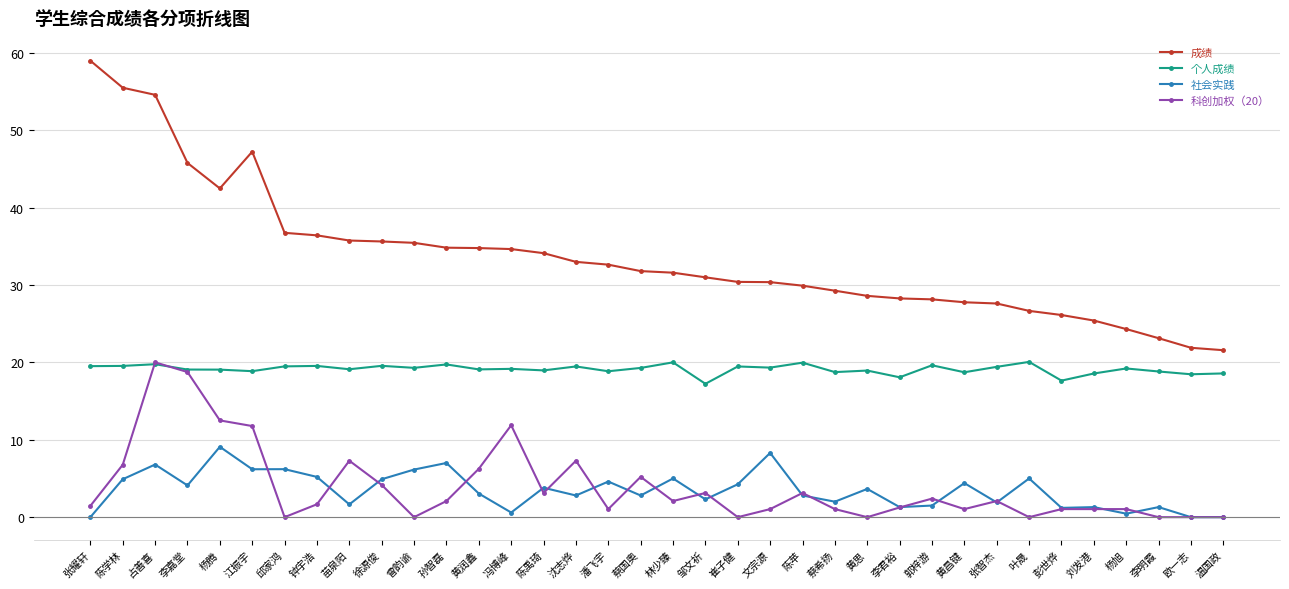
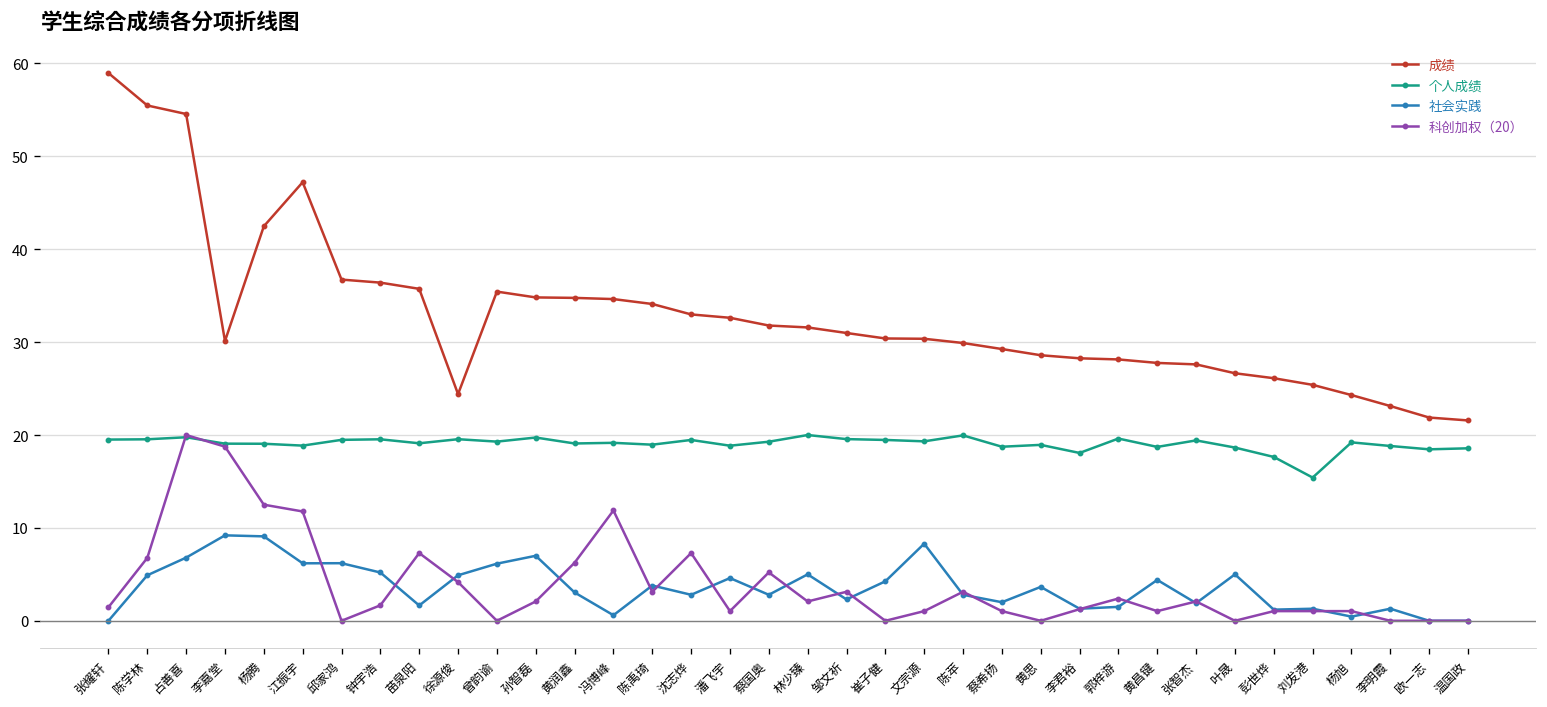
  {
    "成绩": {
      "张耀轩": 59,
      "陈学林": 55,
      "占善喜": 55,
-     "李嘉堂": 46,
+     "李嘉堂": 30,
      "杨腾": 42,
      "江振宇": 47,
      "邱家鸿": 37,
      "钟宇浩": 36,
      "苗泉阳": 36,
-     "徐源俊": 36,
+     "徐源俊": 24,
      "曾韵谕": 35,
      "孙智磊": 35,
      "黄润鑫": 35,
      "冯博峰": 35,
      "陈禹琦": 34,
      "沈志烨": 33,
      "潘飞宇": 33,
      "蔡国奥": 32,
      "林少臻": 32,
      "邹文祈": 31,
      "崔子健": 30,
      "文宗源": 30,
      "陈苹": 30,
      "蔡希扬": 29,
      "黄思": 29,
      "李君裕": 28,
      "郭梓游": 28,
      "黄昌键": 28,
      "张智杰": 28,
      "叶晟": 27,
      "彭世烨": 26,
      "刘发港": 25,
      "杨旭": 24,
      "李明霞": 23,
      "欧一志": 22,
      "温国政": 22
    },
    "个人成绩": {
      "张耀轩": 20,
      "陈学林": 20,
      "杨腾": 19,
      "江振宇": 19,
      "邱家鸿": 19,
      "钟宇浩": 20,
      "苗泉阳": 19,
      "徐源俊": 20,
      "曾韵谕": 19,
      "孙智磊": 20,
      "黄润鑫": 19,
      "冯博峰": 19,
      "陈禹琦": 19,
      "沈志烨": 19,
      "潘飞宇": 19,
      "蔡国奥": 19,
      "林少臻": 20,
-     "邹文祈": 17,
+     "邹文祈": 20,
      "崔子健": 19,
      "文宗源": 19,
      "陈苹": 20,
      "蔡希扬": 19,
      "黄思": 19,
      "李君裕": 18,
      "郭梓游": 20,
      "黄昌键": 19,
      "张智杰": 19,
-     "叶晟": 20,
+     "叶晟": 19,
      "彭世烨": 18,
-     "刘发港": 19,
+     "刘发港": 15,
      "杨旭": 19,
      "李明霞": 19,
      "欧一志": 18,
      "温国政": 19
    },
    "社会实践": {
      "张耀轩": 0,
      "陈学林": 5,
      "占善喜": 7,
-     "李嘉堂": 4,
+     "李嘉堂": 9,
      "杨腾": 9,
      "江振宇": 6,
      "邱家鸿": 6,
      "钟宇浩": 5,
      "苗泉阳": 2,
      "徐源俊": 5,
      "曾韵谕": 6,
      "孙智磊": 7,
      "黄润鑫": 3,
      "冯博峰": 1,
      "陈禹琦": 4,
      "沈志烨": 3,
      "潘飞宇": 5,
      "蔡国奥": 3,
      "林少臻": 5,
      "邹文祈": 2,
      "崔子健": 4,
      "文宗源": 8,
      "蔡希扬": 2,
      "黄思": 4,
      "郭梓游": 2,
      "黄昌键": 4,
      "叶晟": 5,
      "杨旭": 0,
      "李明霞": 1
    },
    "科创加权（20）": {
      "张耀轩": 1,
      "陈学林": 7,
      "杨腾": 13,
      "江振宇": 12,
      "邱家鸿": 0,
      "钟宇浩": 2,
      "苗泉阳": 7,
      "徐源俊": 4,
      "曾韵谕": 0,
      "孙智磊": 2,
      "黄润鑫": 6,
      "冯博峰": 12,
      "陈禹琦": 3,
      "沈志烨": 7,
      "潘飞宇": 1,
      "蔡国奥": 5,
      "林少臻": 2,
      "邹文祈": 3,
      "崔子健": 0,
      "文宗源": 1,
      "蔡希扬": 1,
      "黄思": 0,
      "郭梓游": 2,
      "黄昌键": 1,
      "叶晟": 0,
      "杨旭": 1,
      "李明霞": 0
    }
  }
